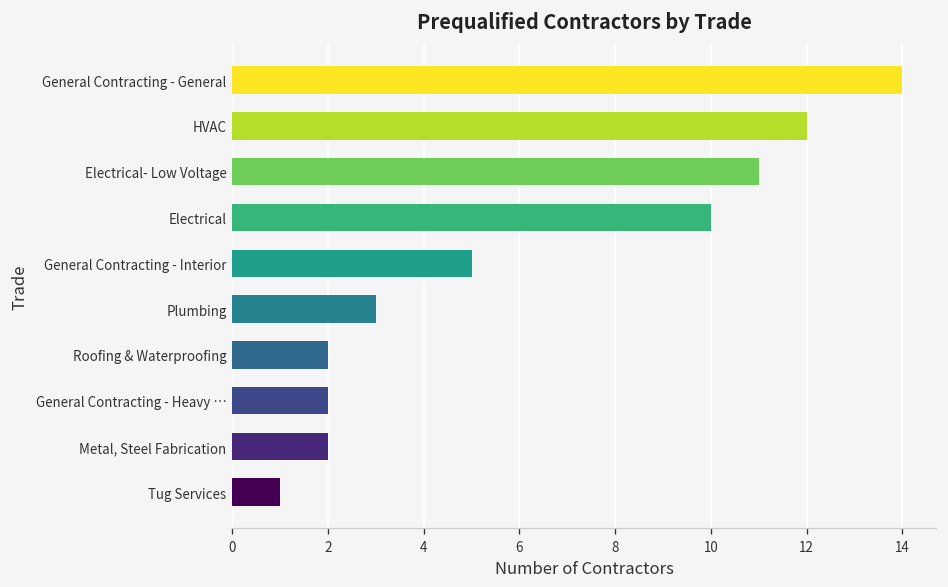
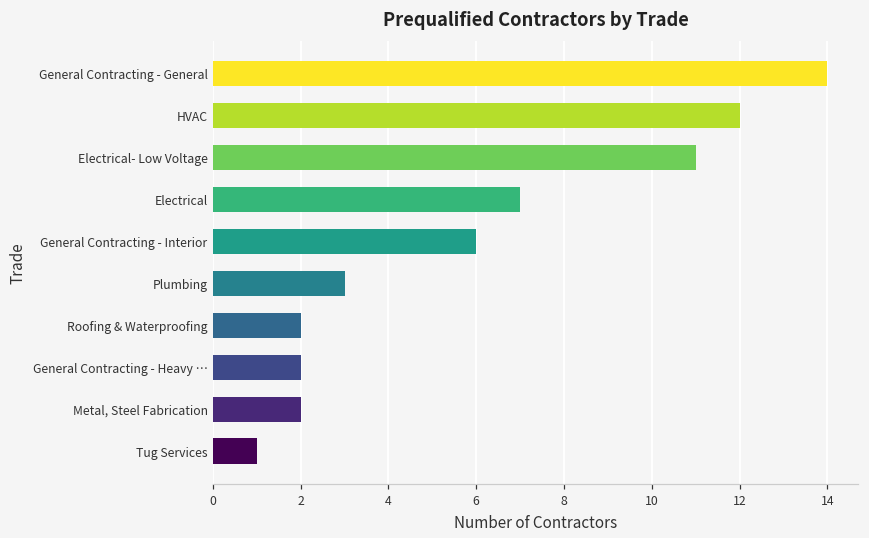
  {
    "General Contracting - General": 14,
    "HVAC": 12,
    "Electrical- Low Voltage": 11,
-   "Electrical": 10,
-   "General Contracting - Interior": 5,
+   "Electrical": 7,
+   "General Contracting - Interior": 6,
    "Plumbing": 3,
    "Roofing & Waterproofing": 2,
    "General Contracting - Heavy …": 2,
    "Metal, Steel Fabrication": 2,
    "Tug Services": 1
  }
